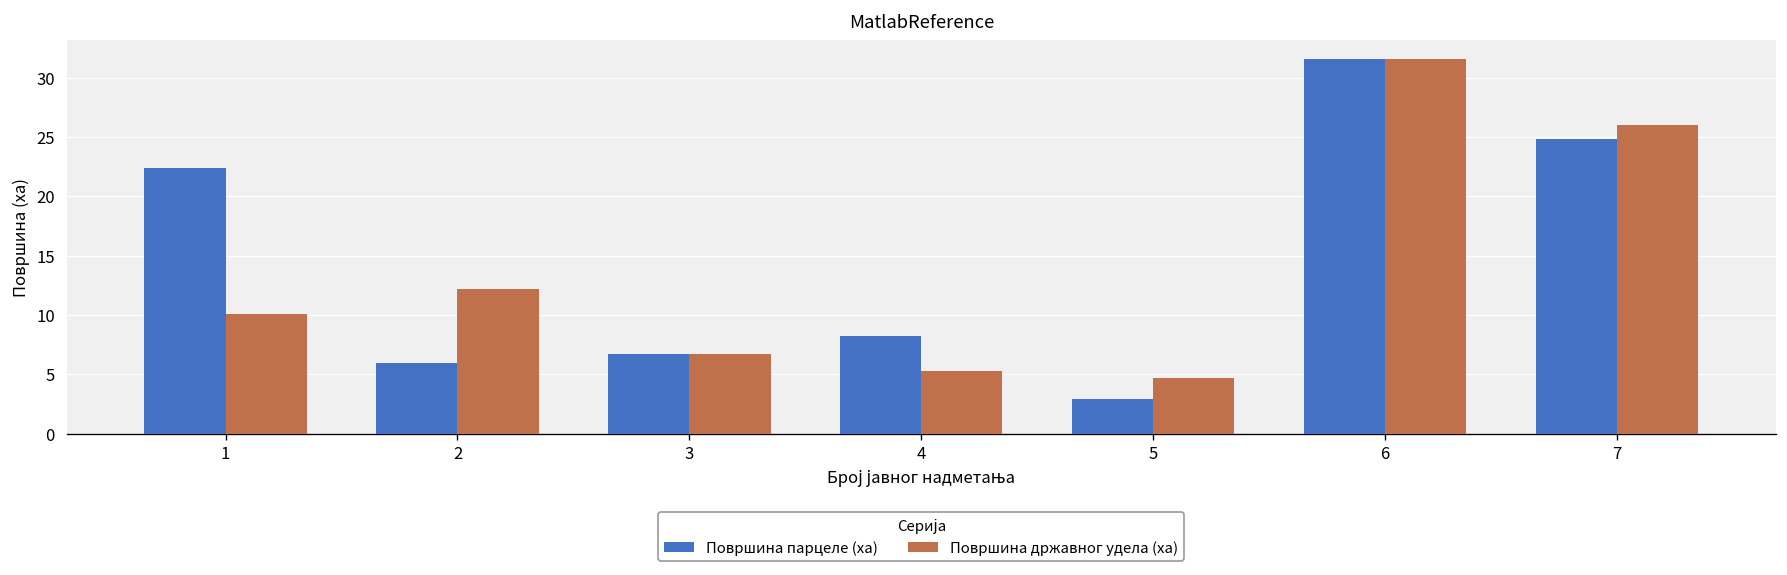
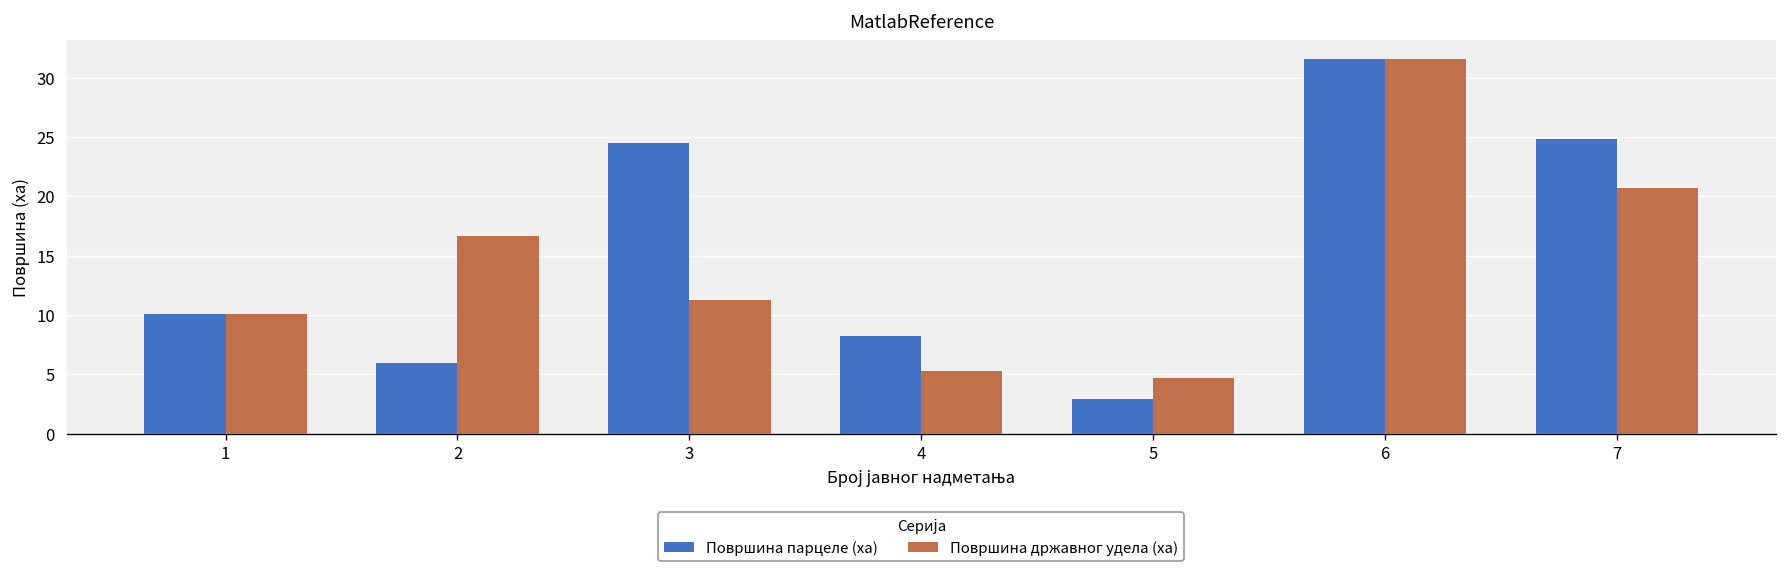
  {
    "Површина парцеле (ха)": {
-     "1": 22,
+     "1": 10,
      "2": 6,
-     "3": 7,
+     "3": 25,
      "4": 8,
      "5": 3,
      "6": 32,
      "7": 25
    },
    "Површина државног удела (ха)": {
      "1": 10,
-     "2": 12,
-     "3": 7,
+     "2": 17,
+     "3": 11,
      "4": 5,
      "5": 5,
      "6": 32,
-     "7": 26
+     "7": 21
    }
  }
